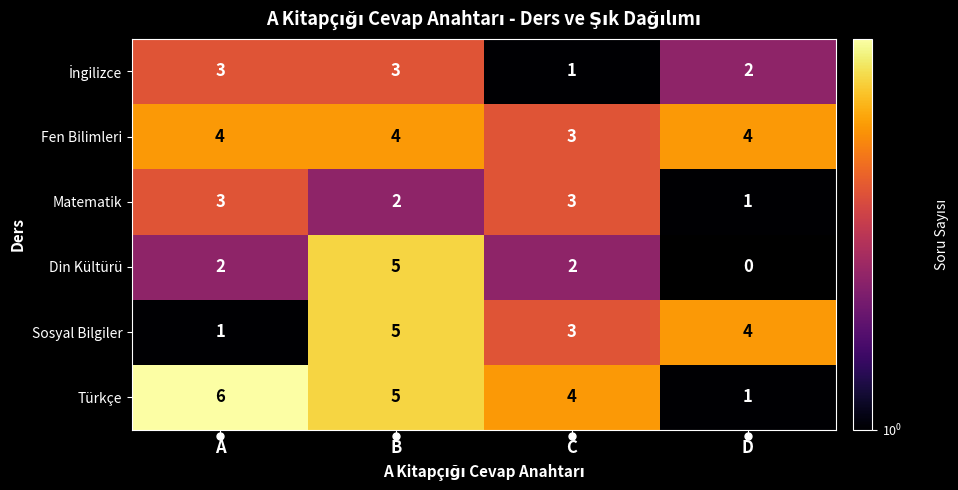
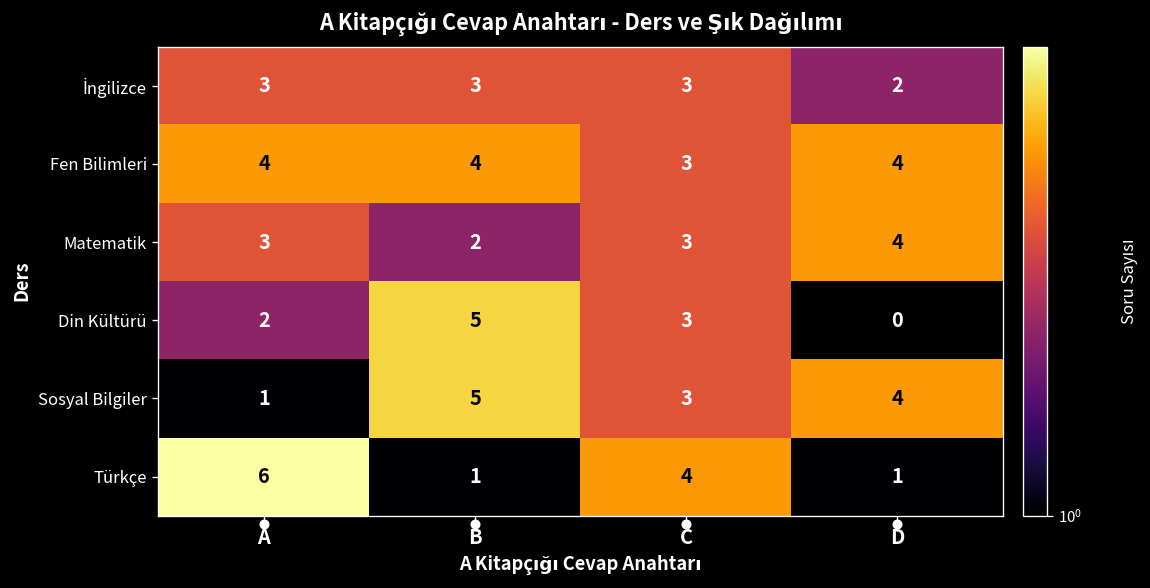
  {
    "İngilizce": {
      "A": 3,
      "B": 3,
-     "C": 1,
+     "C": 3,
      "D": 2
    },
    "Fen Bilimleri": {
      "A": 4,
      "B": 4,
      "C": 3,
      "D": 4
    },
    "Matematik": {
      "A": 3,
      "B": 2,
      "C": 3,
-     "D": 1
+     "D": 4
    },
    "Din Kültürü": {
      "A": 2,
      "B": 5,
-     "C": 2,
+     "C": 3,
      "D": 0
    },
    "Sosyal Bilgiler": {
      "A": 1,
      "B": 5,
      "C": 3,
      "D": 4
    },
    "Türkçe": {
      "A": 6,
-     "B": 5,
+     "B": 1,
      "C": 4,
      "D": 1
    }
  }
